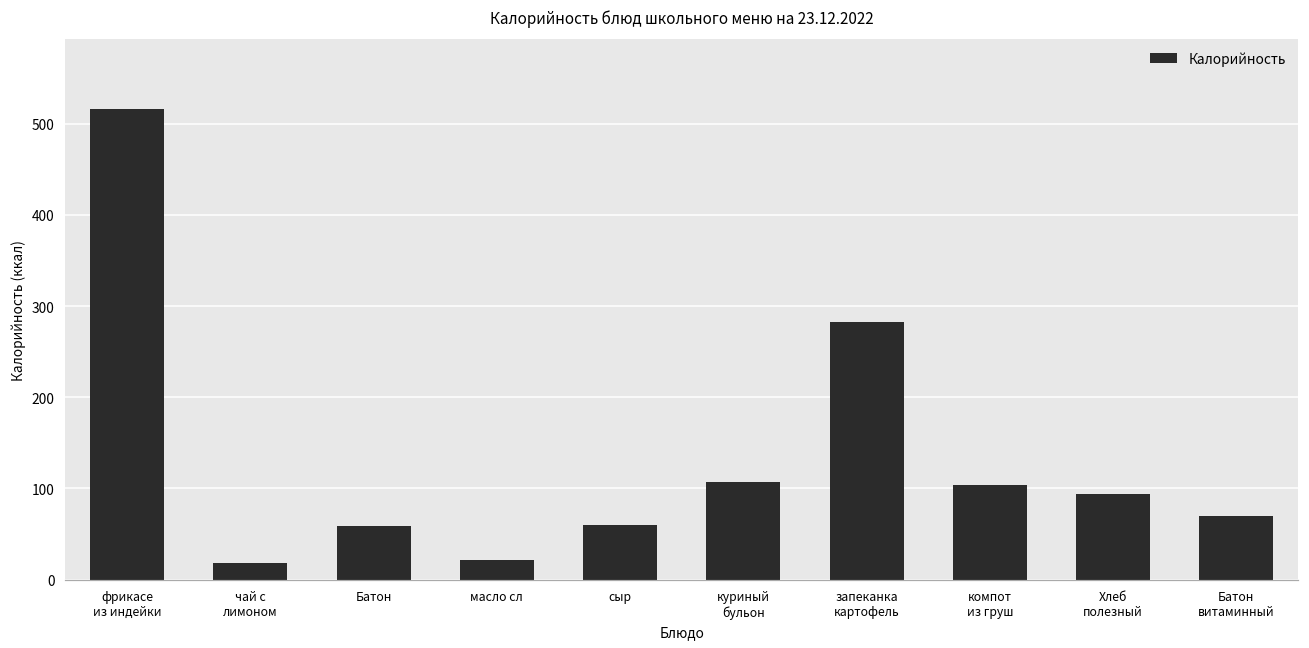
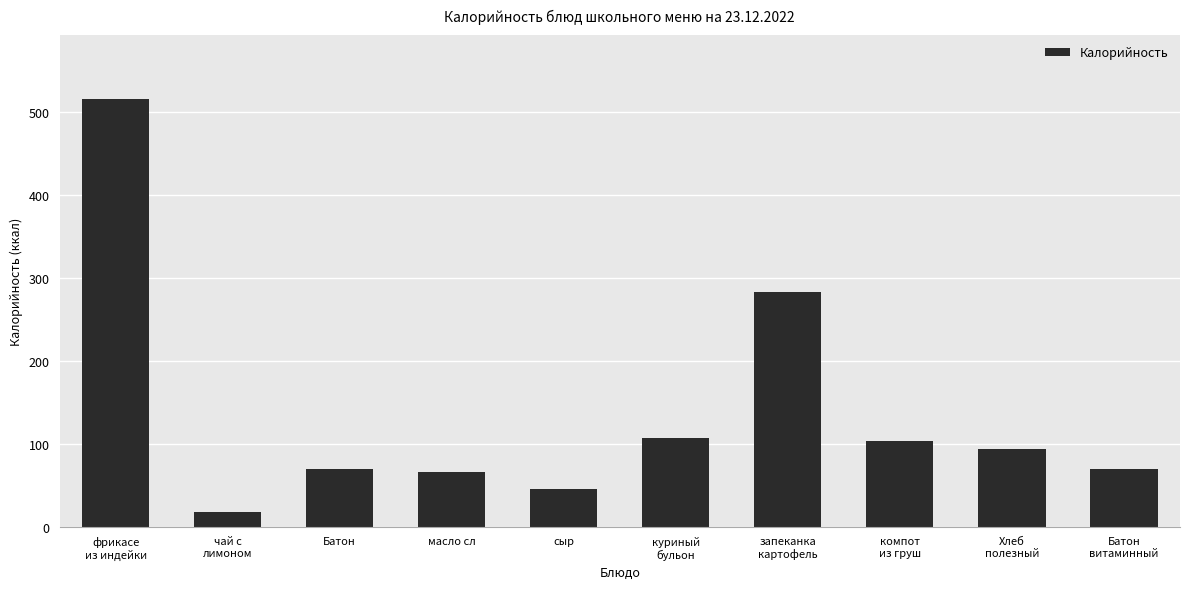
  {
    "фрикасе из индейки": 520,
    "чай с лимоном": 20,
-   "Батон": 60,
-   "масло сл": 20,
-   "сыр": 60,
+   "Батон": 70,
+   "масло сл": 70,
+   "сыр": 50,
    "куриный бульон": 110,
    "запеканка картофель": 280,
    "компот из груш": 100,
    "Хлеб полезный": 90,
    "Батон витаминный": 70
  }
